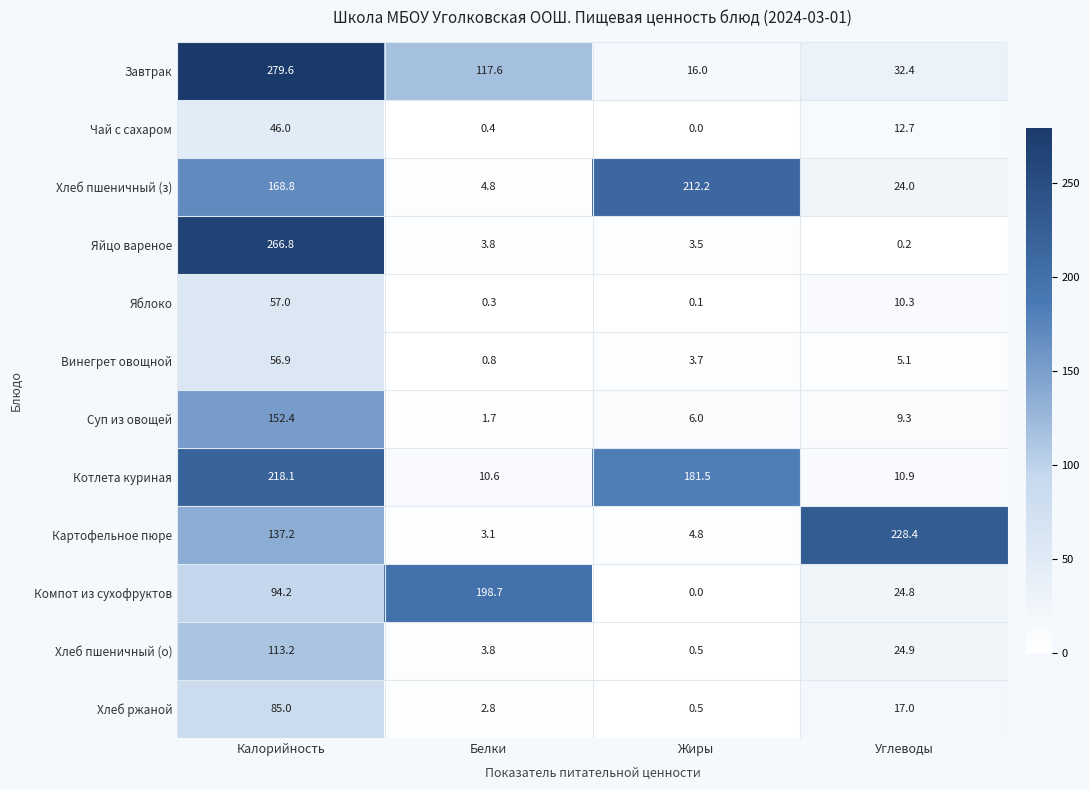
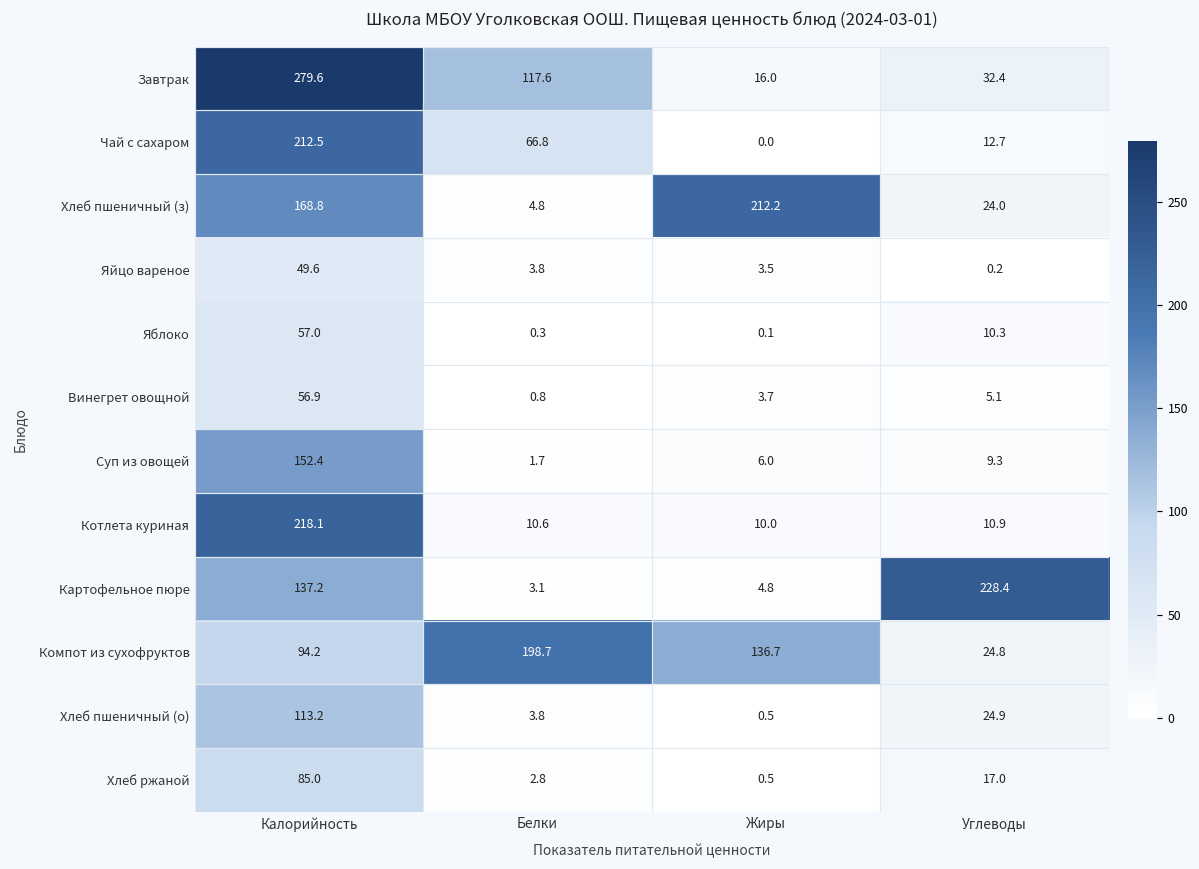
  {
    "Завтрак": {
      "Калорийность": 279.6,
      "Белки": 117.6,
      "Жиры": 16.0,
      "Углеводы": 32.4
    },
    "Чай с сахаром": {
-     "Калорийность": 46.0,
-     "Белки": 0.4,
+     "Калорийность": 212.5,
+     "Белки": 66.8,
      "Жиры": 0.0,
      "Углеводы": 12.7
    },
    "Хлеб пшеничный (з)": {
      "Калорийность": 168.8,
      "Белки": 4.8,
      "Жиры": 212.2,
      "Углеводы": 24.0
    },
    "Яйцо вареное": {
-     "Калорийность": 266.8,
+     "Калорийность": 49.6,
      "Белки": 3.8,
      "Жиры": 3.5,
      "Углеводы": 0.2
    },
    "Яблоко": {
      "Калорийность": 57.0,
      "Белки": 0.3,
      "Жиры": 0.1,
      "Углеводы": 10.3
    },
    "Винегрет овощной": {
      "Калорийность": 56.9,
      "Белки": 0.8,
      "Жиры": 3.7,
      "Углеводы": 5.1
    },
    "Суп из овощей": {
      "Калорийность": 152.4,
      "Белки": 1.7,
      "Жиры": 6.0,
      "Углеводы": 9.3
    },
    "Котлета куриная": {
      "Калорийность": 218.1,
      "Белки": 10.6,
-     "Жиры": 181.5,
+     "Жиры": 10.0,
      "Углеводы": 10.9
    },
    "Картофельное пюре": {
      "Калорийность": 137.2,
      "Белки": 3.1,
      "Жиры": 4.8,
      "Углеводы": 228.4
    },
    "Компот из сухофруктов": {
      "Калорийность": 94.2,
      "Белки": 198.7,
-     "Жиры": 0.0,
+     "Жиры": 136.7,
      "Углеводы": 24.8
    },
    "Хлеб пшеничный (о)": {
      "Калорийность": 113.2,
      "Белки": 3.8,
      "Жиры": 0.5,
      "Углеводы": 24.9
    },
    "Хлеб ржаной": {
      "Калорийность": 85.0,
      "Белки": 2.8,
      "Жиры": 0.5,
      "Углеводы": 17.0
    }
  }
